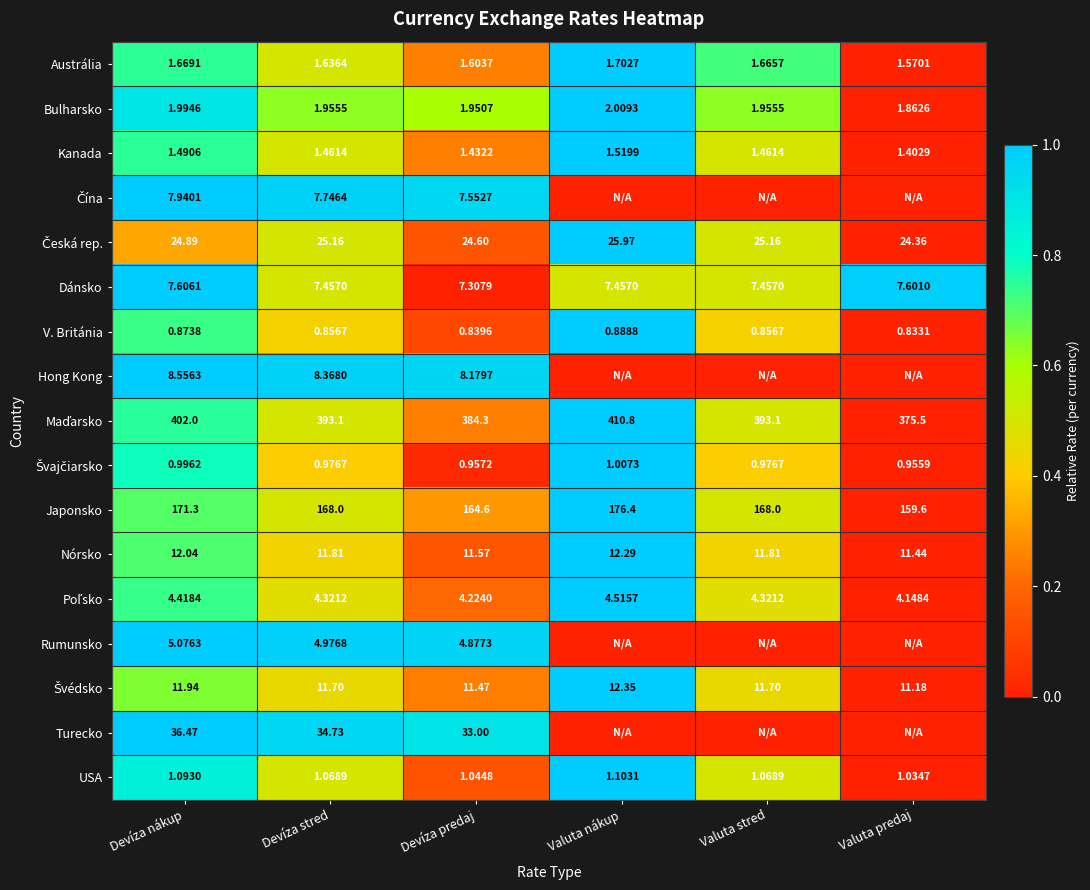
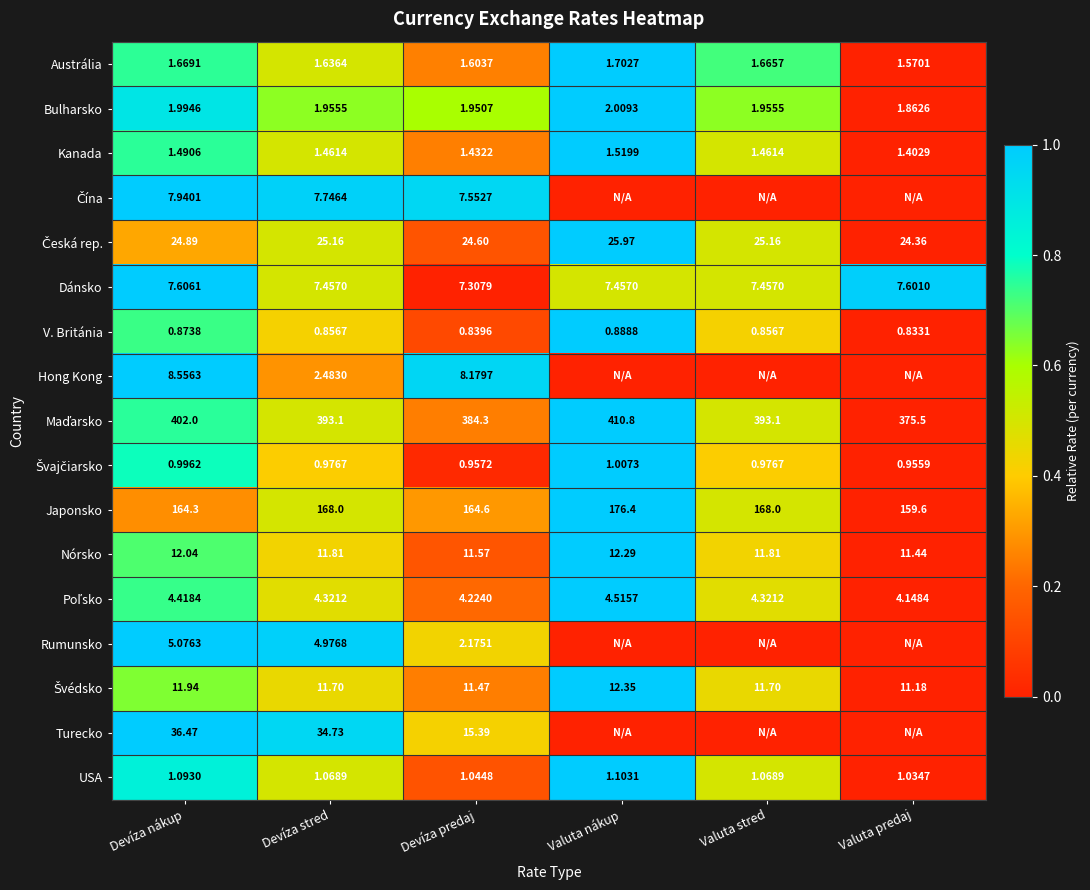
  {
    "Austrália": {
      "Devíza nákup": 1.6691,
      "Devíza stred": 1.6364,
      "Devíza predaj": 1.6037,
      "Valuta nákup": 1.7027,
      "Valuta stred": 1.6657,
      "Valuta predaj": 1.5701
    },
    "Bulharsko": {
      "Devíza nákup": 1.9946,
      "Devíza stred": 1.9555,
      "Devíza predaj": 1.9507,
      "Valuta nákup": 2.0093,
      "Valuta stred": 1.9555,
      "Valuta predaj": 1.8626
    },
    "Kanada": {
      "Devíza nákup": 1.4906,
      "Devíza stred": 1.4614,
      "Devíza predaj": 1.4322,
      "Valuta nákup": 1.5199,
      "Valuta stred": 1.4614,
      "Valuta predaj": 1.4029
    },
    "Čína": {
      "Devíza nákup": 7.9401,
      "Devíza stred": 7.7464,
      "Devíza predaj": 7.5527
    },
    "Česká rep.": {
      "Devíza nákup": 24.89,
      "Devíza stred": 25.16,
      "Devíza predaj": 24.60,
      "Valuta nákup": 25.97,
      "Valuta stred": 25.16,
      "Valuta predaj": 24.36
    },
    "Dánsko": {
      "Devíza nákup": 7.6061,
      "Devíza stred": 7.4570,
      "Devíza predaj": 7.3079,
      "Valuta nákup": 7.4570,
      "Valuta stred": 7.4570,
      "Valuta predaj": 7.6010
    },
    "V. Británia": {
      "Devíza nákup": 0.8738,
      "Devíza stred": 0.8567,
      "Devíza predaj": 0.8396,
      "Valuta nákup": 0.8888,
      "Valuta stred": 0.8567,
      "Valuta predaj": 0.8331
    },
    "Hong Kong": {
      "Devíza nákup": 8.5563,
-     "Devíza stred": 8.3680,
+     "Devíza stred": 2.4830,
      "Devíza predaj": 8.1797
    },
    "Maďarsko": {
      "Devíza nákup": 402.0,
      "Devíza stred": 393.1,
      "Devíza predaj": 384.3,
      "Valuta nákup": 410.8,
      "Valuta stred": 393.1,
      "Valuta predaj": 375.5
    },
    "Švajčiarsko": {
      "Devíza nákup": 0.9962,
      "Devíza stred": 0.9767,
      "Devíza predaj": 0.9572,
      "Valuta nákup": 1.0073,
      "Valuta stred": 0.9767,
      "Valuta predaj": 0.9559
    },
    "Japonsko": {
-     "Devíza nákup": 171.3,
+     "Devíza nákup": 164.3,
      "Devíza stred": 168.0,
      "Devíza predaj": 164.6,
      "Valuta nákup": 176.4,
      "Valuta stred": 168.0,
      "Valuta predaj": 159.6
    },
    "Nórsko": {
      "Devíza nákup": 12.04,
      "Devíza stred": 11.81,
      "Devíza predaj": 11.57,
      "Valuta nákup": 12.29,
      "Valuta stred": 11.81,
      "Valuta predaj": 11.44
    },
    "Poľsko": {
      "Devíza nákup": 4.4184,
      "Devíza stred": 4.3212,
      "Devíza predaj": 4.2240,
      "Valuta nákup": 4.5157,
      "Valuta stred": 4.3212,
      "Valuta predaj": 4.1484
    },
    "Rumunsko": {
      "Devíza nákup": 5.0763,
      "Devíza stred": 4.9768,
-     "Devíza predaj": 4.8773
+     "Devíza predaj": 2.1751
    },
    "Švédsko": {
      "Devíza nákup": 11.94,
      "Devíza stred": 11.70,
      "Devíza predaj": 11.47,
      "Valuta nákup": 12.35,
      "Valuta stred": 11.70,
      "Valuta predaj": 11.18
    },
    "Turecko": {
      "Devíza nákup": 36.47,
      "Devíza stred": 34.73,
-     "Devíza predaj": 33.00
+     "Devíza predaj": 15.39
    },
    "USA": {
      "Devíza nákup": 1.0930,
      "Devíza stred": 1.0689,
      "Devíza predaj": 1.0448,
      "Valuta nákup": 1.1031,
      "Valuta stred": 1.0689,
      "Valuta predaj": 1.0347
    }
  }
